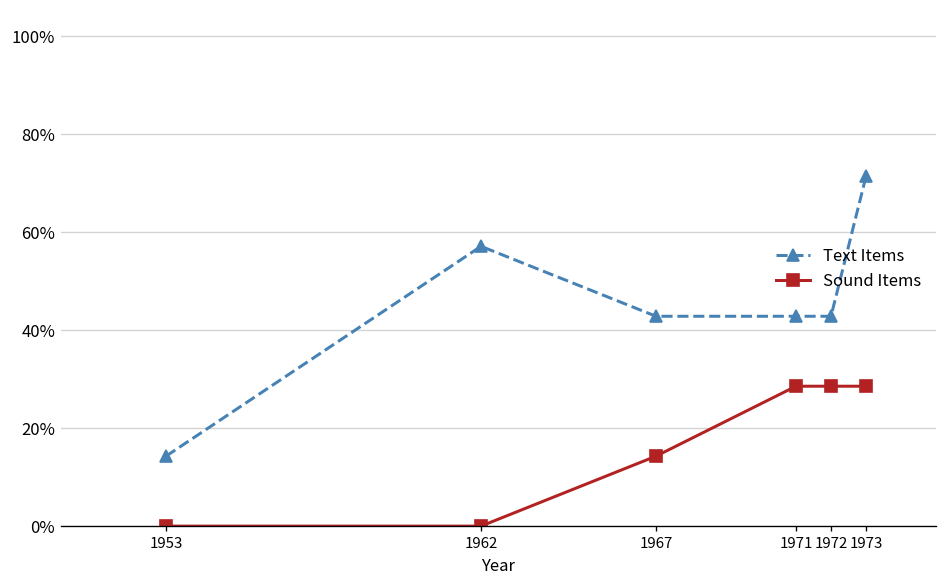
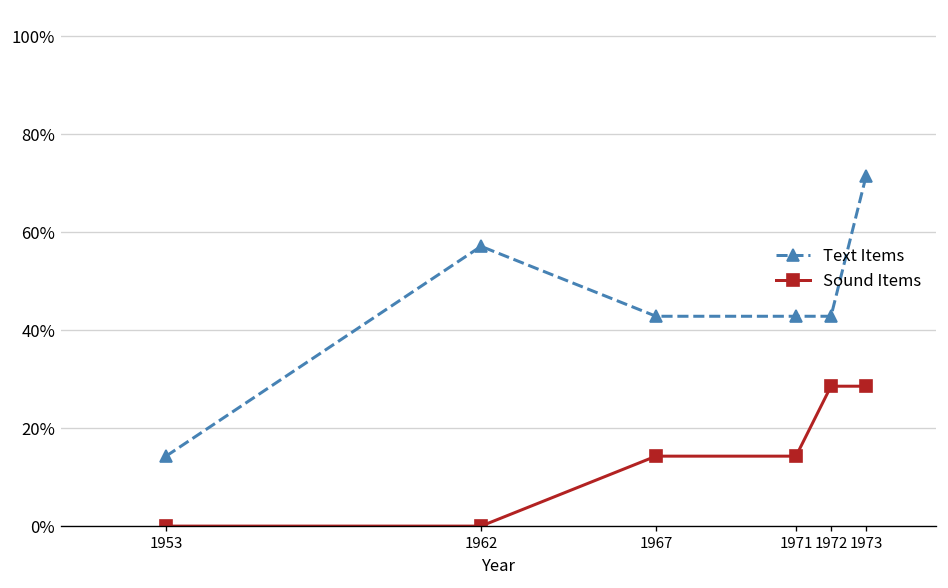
  {
    "Text Items": {
      "1953": "14%",
      "1962": "57%",
      "1967": "43%",
      "1971": "43%",
      "1972": "43%",
      "1973": "71%"
    },
    "Sound Items": {
      "1953": "0%",
      "1962": "0%",
      "1967": "14%",
-     "1971": "29%",
+     "1971": "14%",
      "1972": "29%",
      "1973": "29%"
    }
  }
